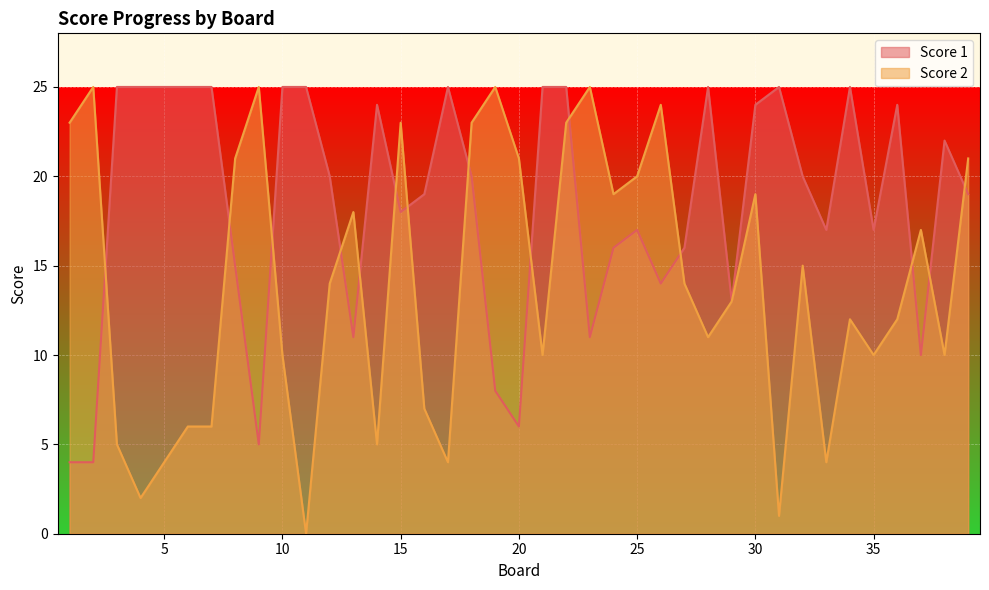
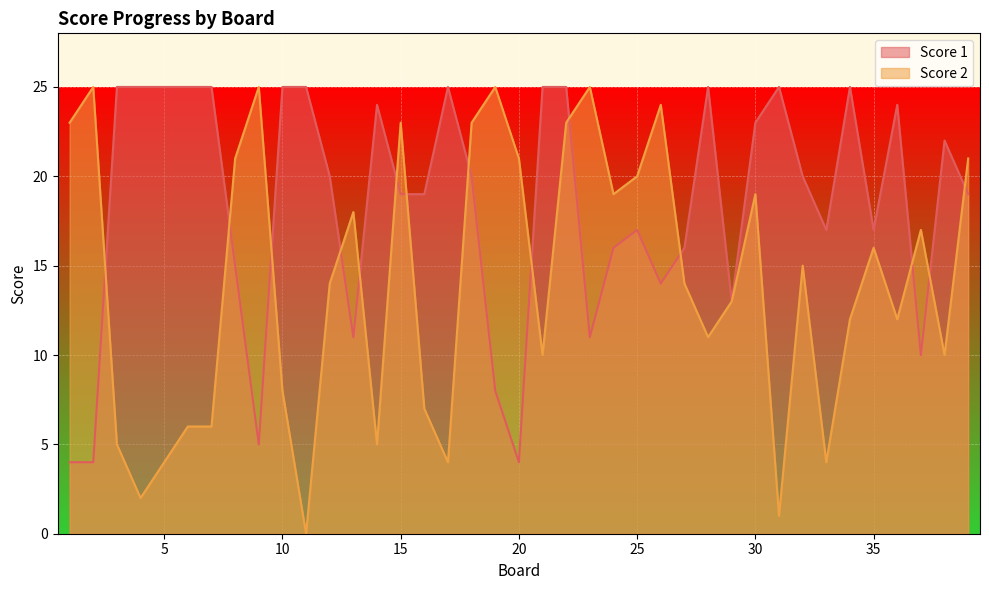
  {
    "Score 1": {
      "5": 25,
      "10": 25,
-     "15": 18,
-     "20": 6,
+     "15": 19,
+     "20": 4,
      "25": 17,
-     "30": 24,
+     "30": 23,
      "35": 17
    },
    "Score 2": {
      "5": 4,
-     "10": 10,
+     "10": 8,
      "15": 23,
      "20": 21,
      "25": 20,
      "30": 19,
-     "35": 10
+     "35": 16
    }
  }
